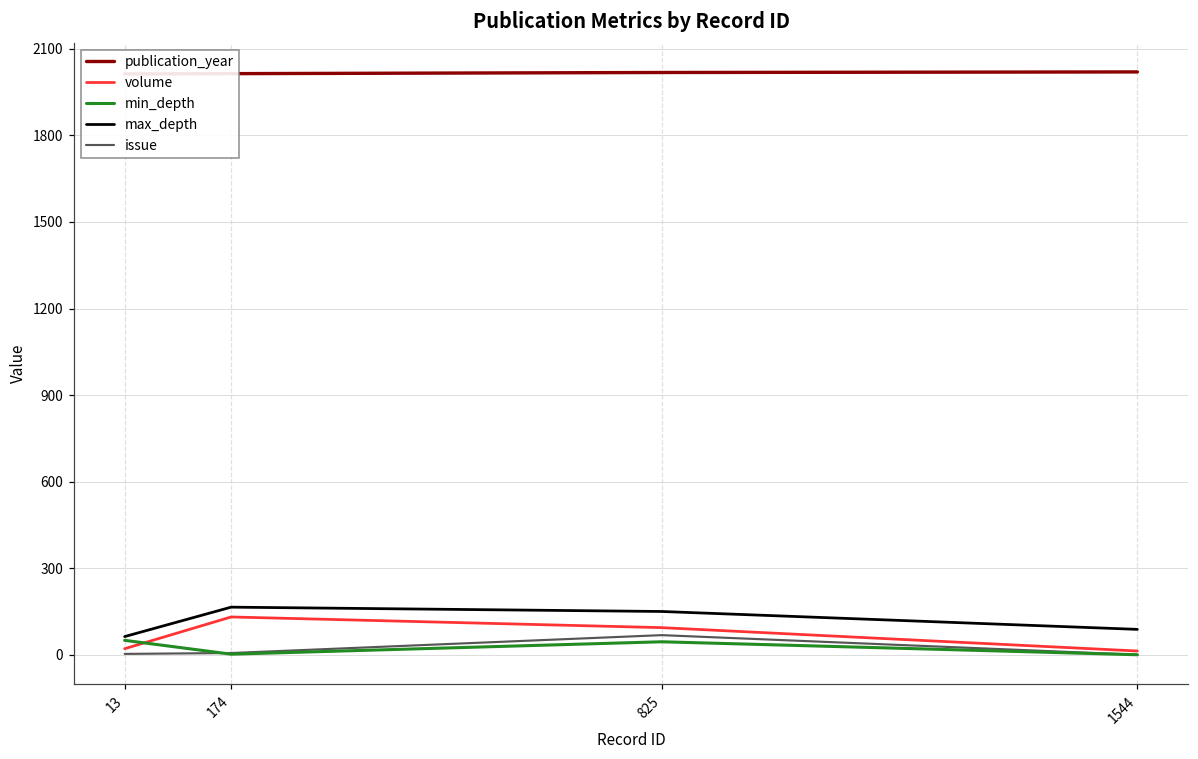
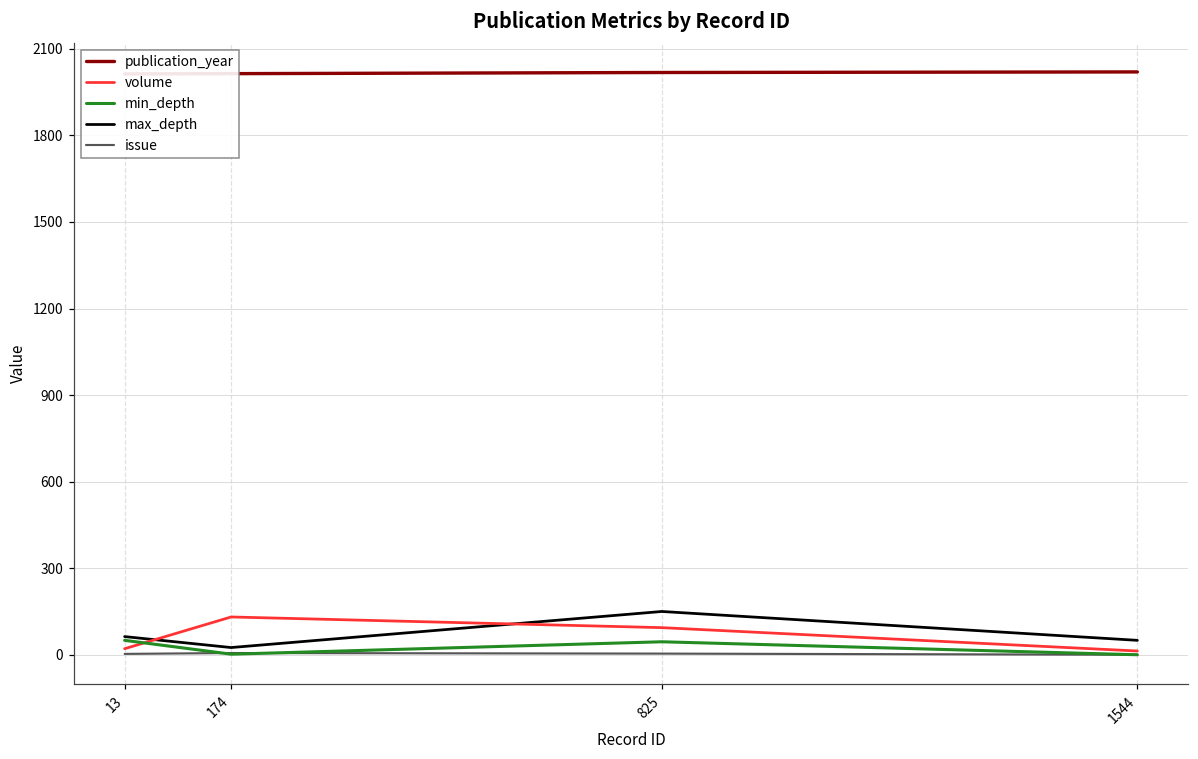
  {
    "publication_year": {
      "825": 2020,
      "1544": 2020
    },
    "volume": {
      "13": 20,
      "174": 130,
      "825": 90,
      "1544": 10
    },
    "min_depth": {
      "13": 50,
      "825": 50
    },
    "max_depth": {
      "13": 60,
-     "174": 170,
+     "174": 30,
      "825": 150,
-     "1544": 90
+     "1544": 50
    },
    "issue": {
      "13": 0,
-     "825": 70
+     "825": 0
    }
  }
